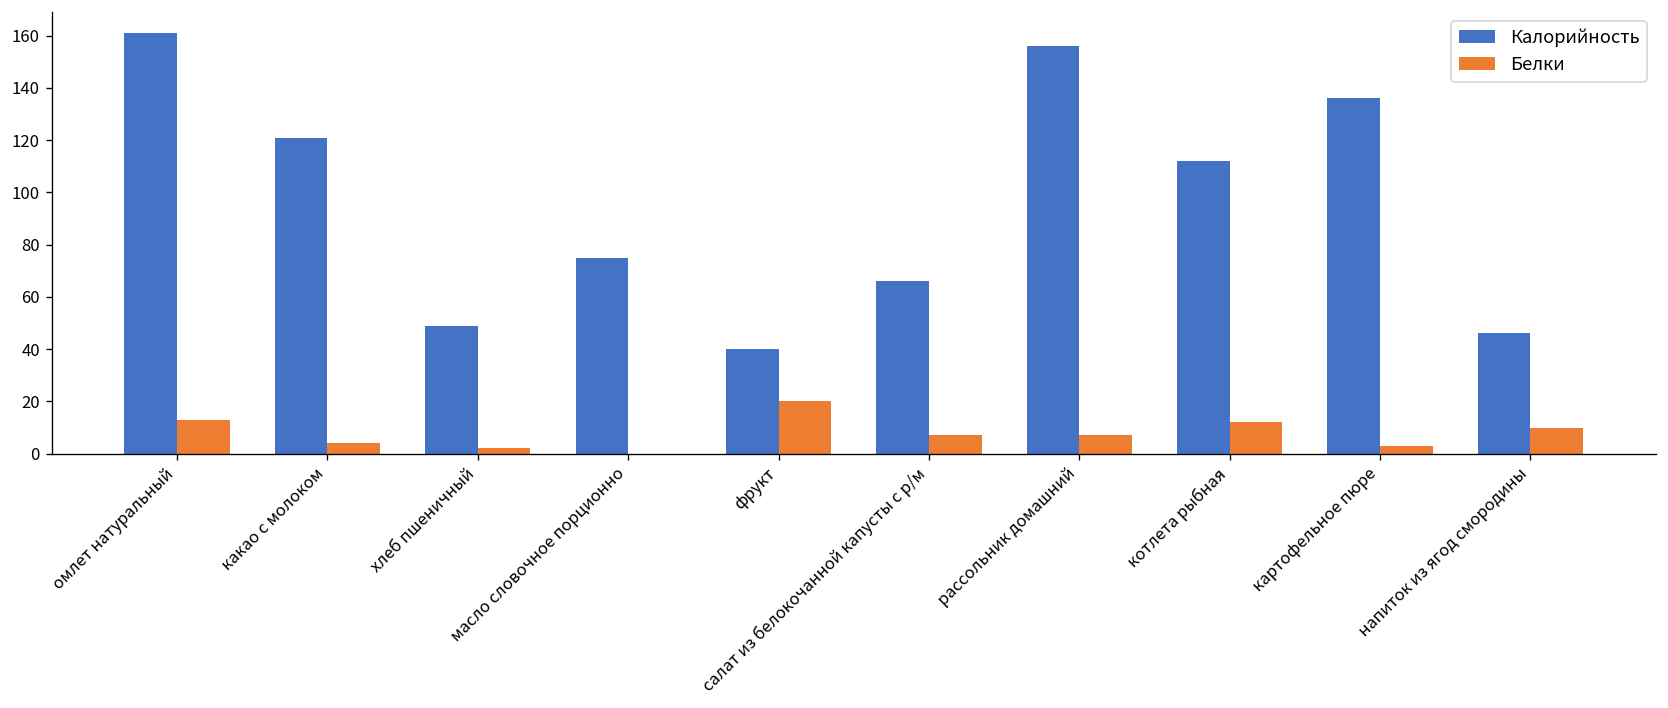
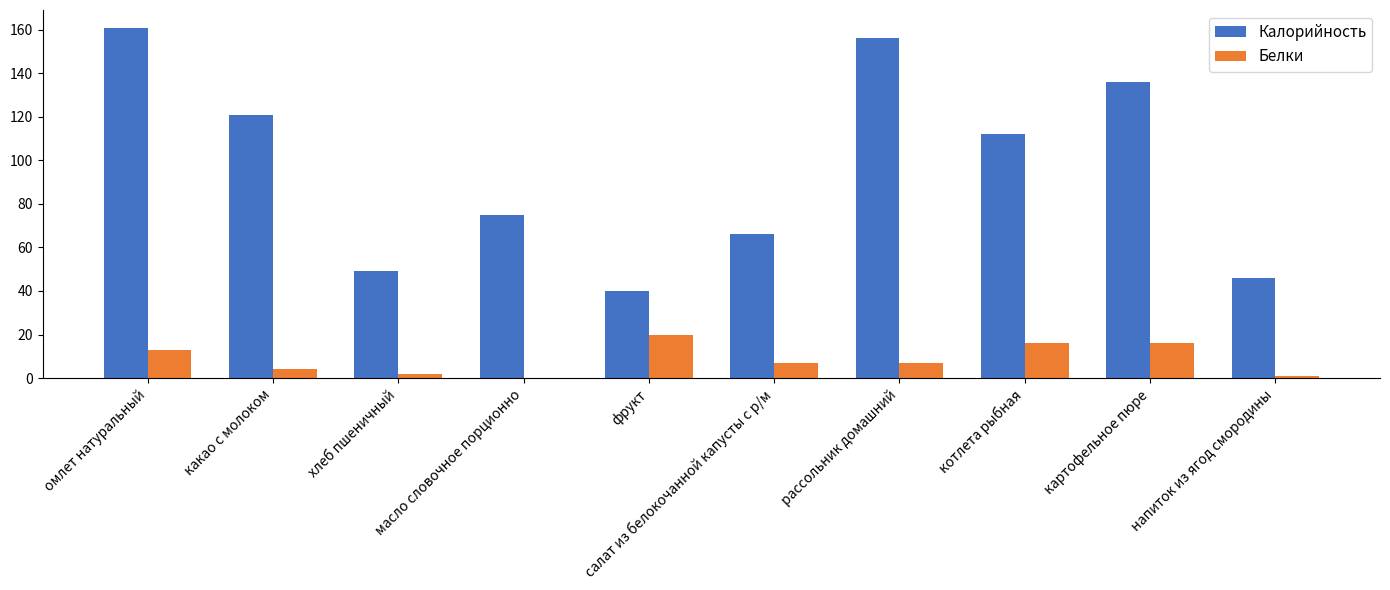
  {
    "Калорийность": {
      "омлет натуральный": 161,
      "какао с молоком": 121,
      "хлеб пшеничный": 49,
      "масло словочное порционно": 75,
      "фрукт": 40,
      "салат из белокочанной капусты с р/м": 66,
      "рассольник домашний": 156,
      "котлета рыбная": 112,
      "картофельное пюре": 136,
      "напиток из ягод смородины": 46
    },
    "Белки": {
      "омлет натуральный": 13,
      "какао с молоком": 4,
      "хлеб пшеничный": 2,
      "масло словочное порционно": 0,
      "фрукт": 20,
      "салат из белокочанной капусты с р/м": 7,
      "рассольник домашний": 7,
-     "котлета рыбная": 12,
-     "картофельное пюре": 3,
-     "напиток из ягод смородины": 10
+     "котлета рыбная": 16,
+     "картофельное пюре": 16,
+     "напиток из ягод смородины": 1
    }
  }
